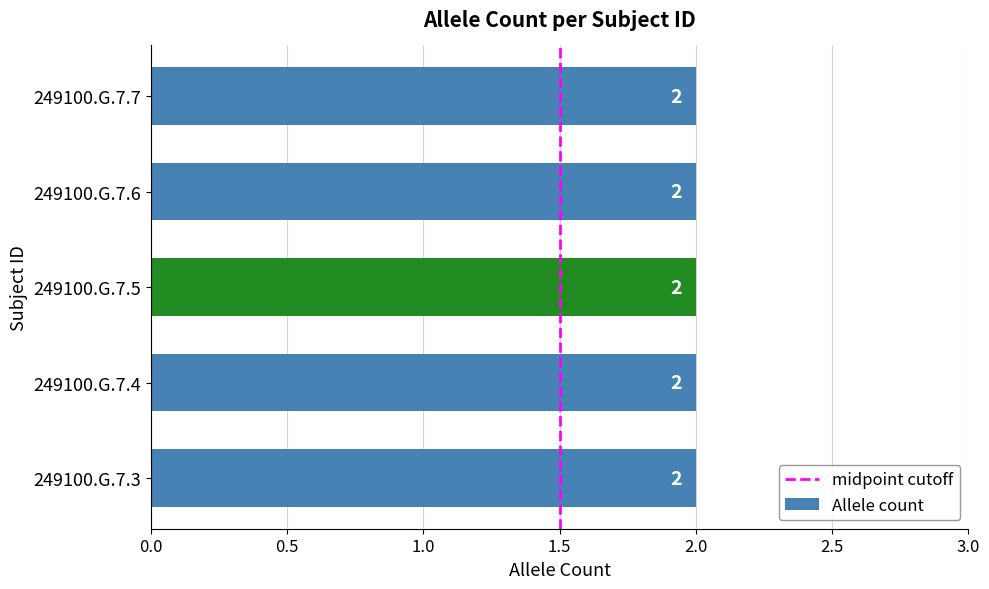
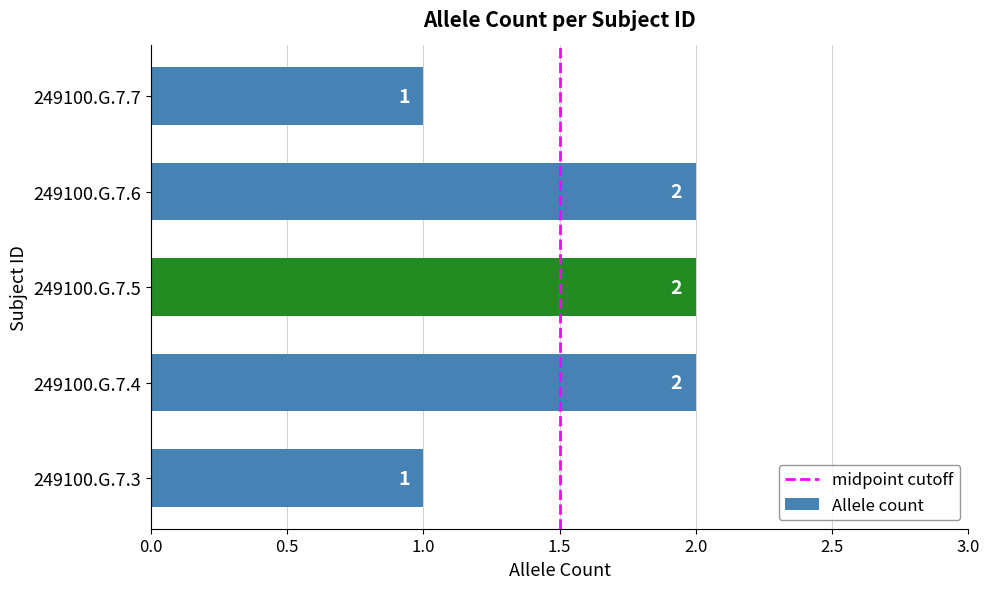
  {
-   "249100.G.7.7": 2,
+   "249100.G.7.7": 1,
    "249100.G.7.6": 2,
    "249100.G.7.5": 2,
    "249100.G.7.4": 2,
-   "249100.G.7.3": 2
+   "249100.G.7.3": 1
  }
